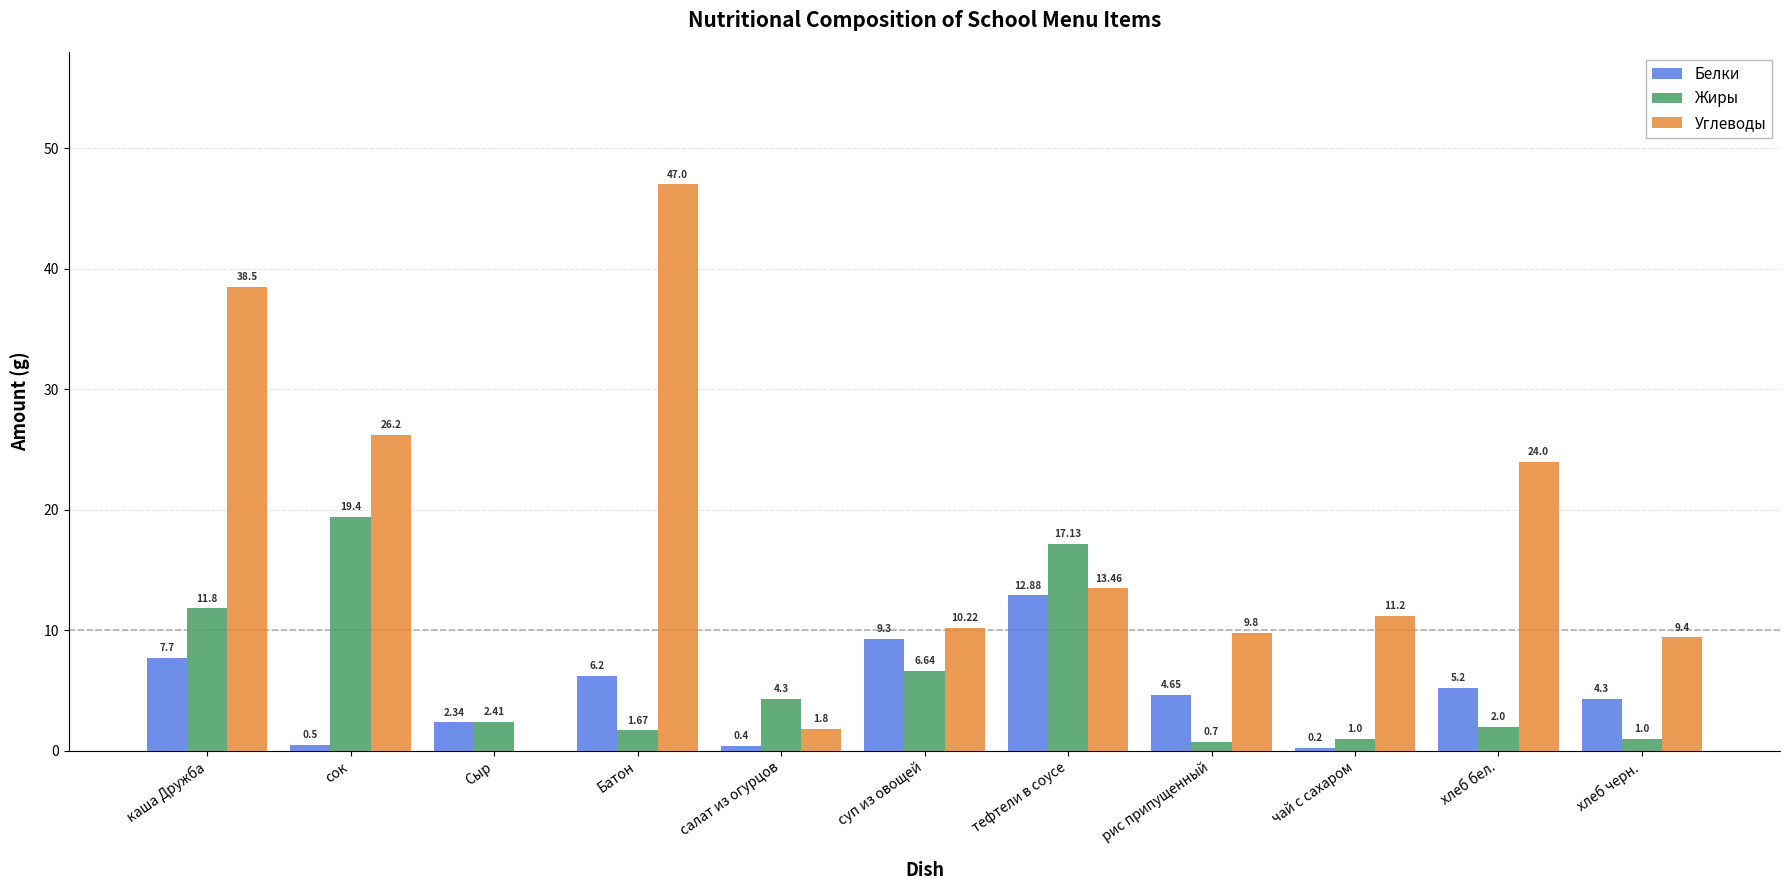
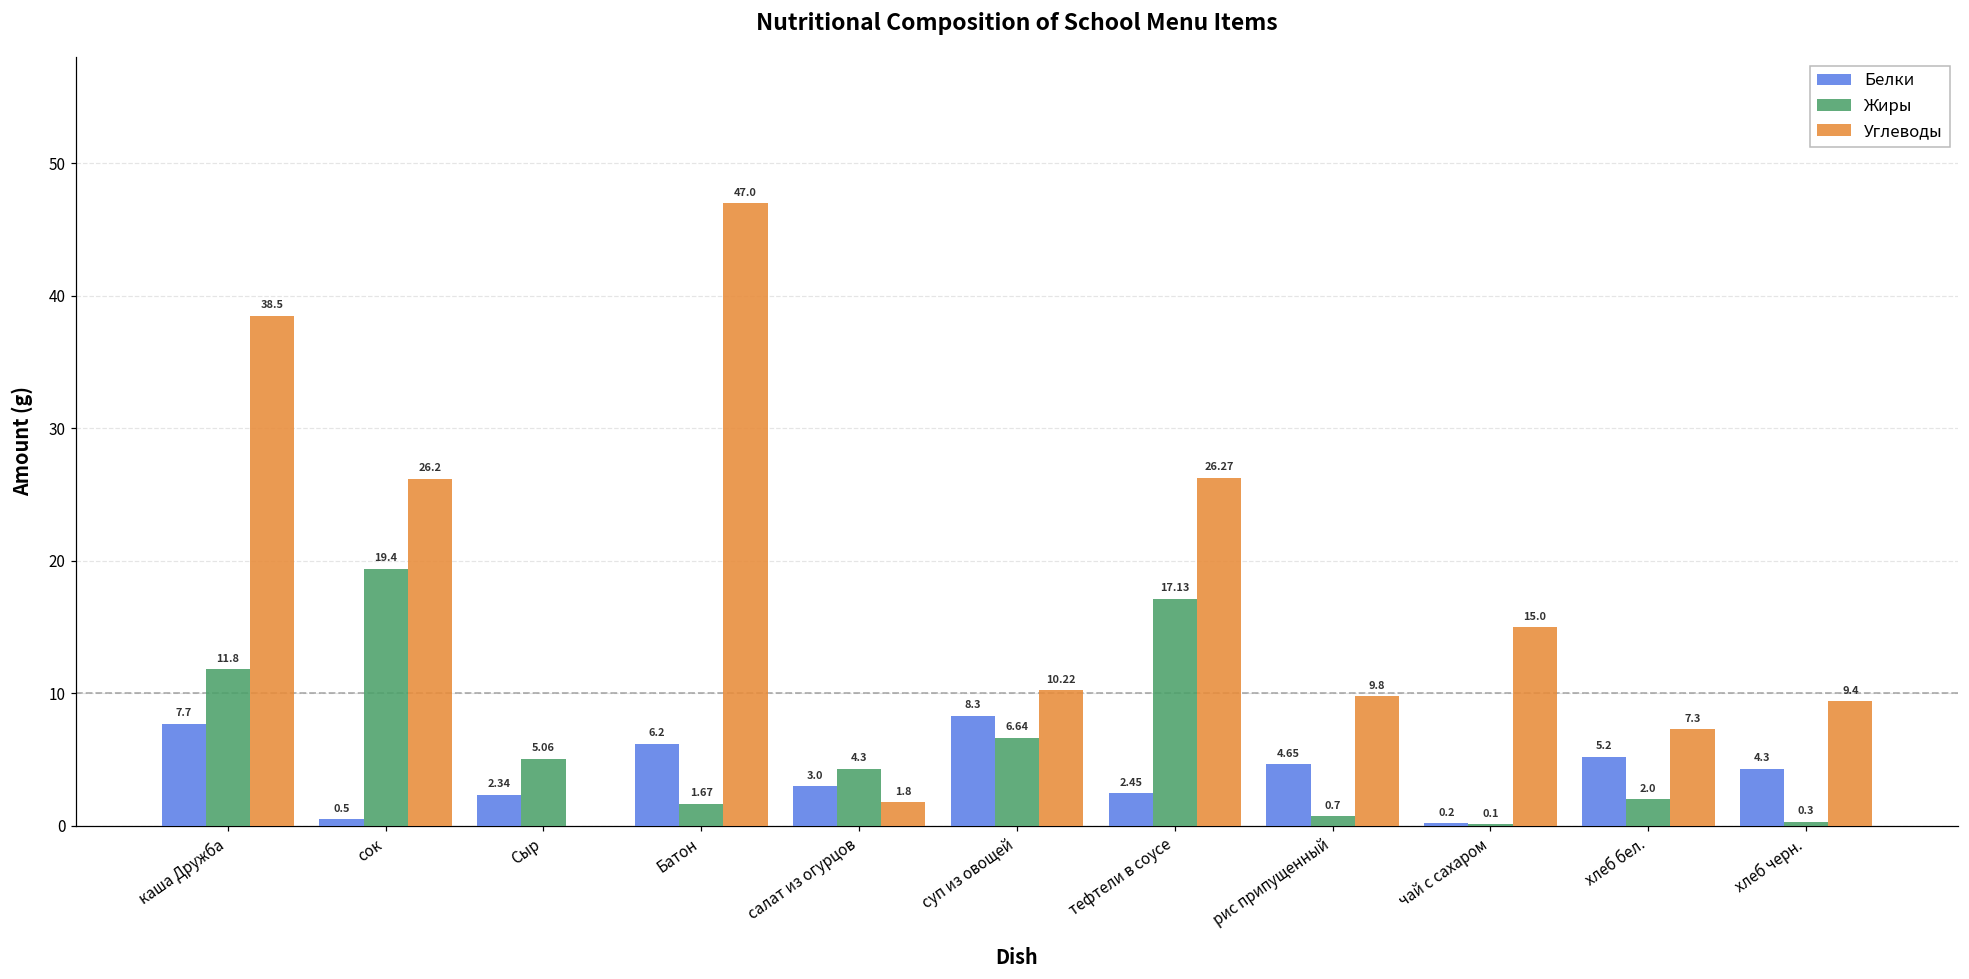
  {
    "Белки": {
      "каша Дружба": 7.7,
      "сок": 0.5,
      "Сыр": 2.34,
      "Батон": 6.2,
-     "салат из огурцов": 0.4,
-     "суп из овощей": 9.3,
-     "тефтели в соусе": 12.88,
+     "салат из огурцов": 3.0,
+     "суп из овощей": 8.3,
+     "тефтели в соусе": 2.45,
      "рис припущенный": 4.65,
      "чай с сахаром": 0.2,
      "хлеб бел.": 5.2,
      "хлеб черн.": 4.3
    },
    "Жиры": {
      "каша Дружба": 11.8,
      "сок": 19.4,
-     "Сыр": 2.41,
+     "Сыр": 5.06,
      "Батон": 1.67,
      "салат из огурцов": 4.3,
      "суп из овощей": 6.64,
      "тефтели в соусе": 17.13,
      "рис припущенный": 0.7,
-     "чай с сахаром": 1.0,
+     "чай с сахаром": 0.1,
      "хлеб бел.": 2.0,
-     "хлеб черн.": 1.0
+     "хлеб черн.": 0.3
    },
    "Углеводы": {
      "каша Дружба": 38.5,
      "сок": 26.2,
      "Батон": 47.0,
      "салат из огурцов": 1.8,
      "суп из овощей": 10.22,
-     "тефтели в соусе": 13.46,
+     "тефтели в соусе": 26.27,
      "рис припущенный": 9.8,
-     "чай с сахаром": 11.2,
-     "хлеб бел.": 24.0,
+     "чай с сахаром": 15.0,
+     "хлеб бел.": 7.3,
      "хлеб черн.": 9.4
    }
  }
